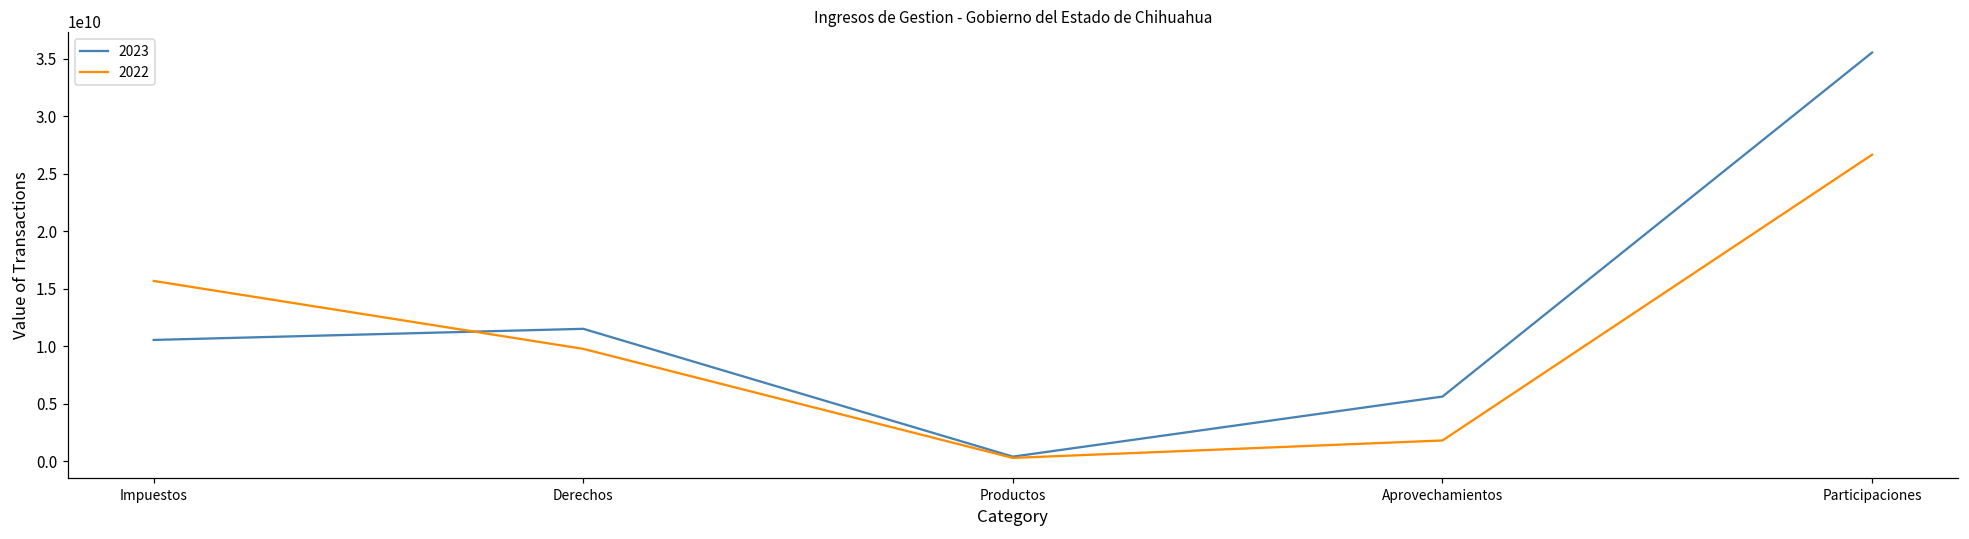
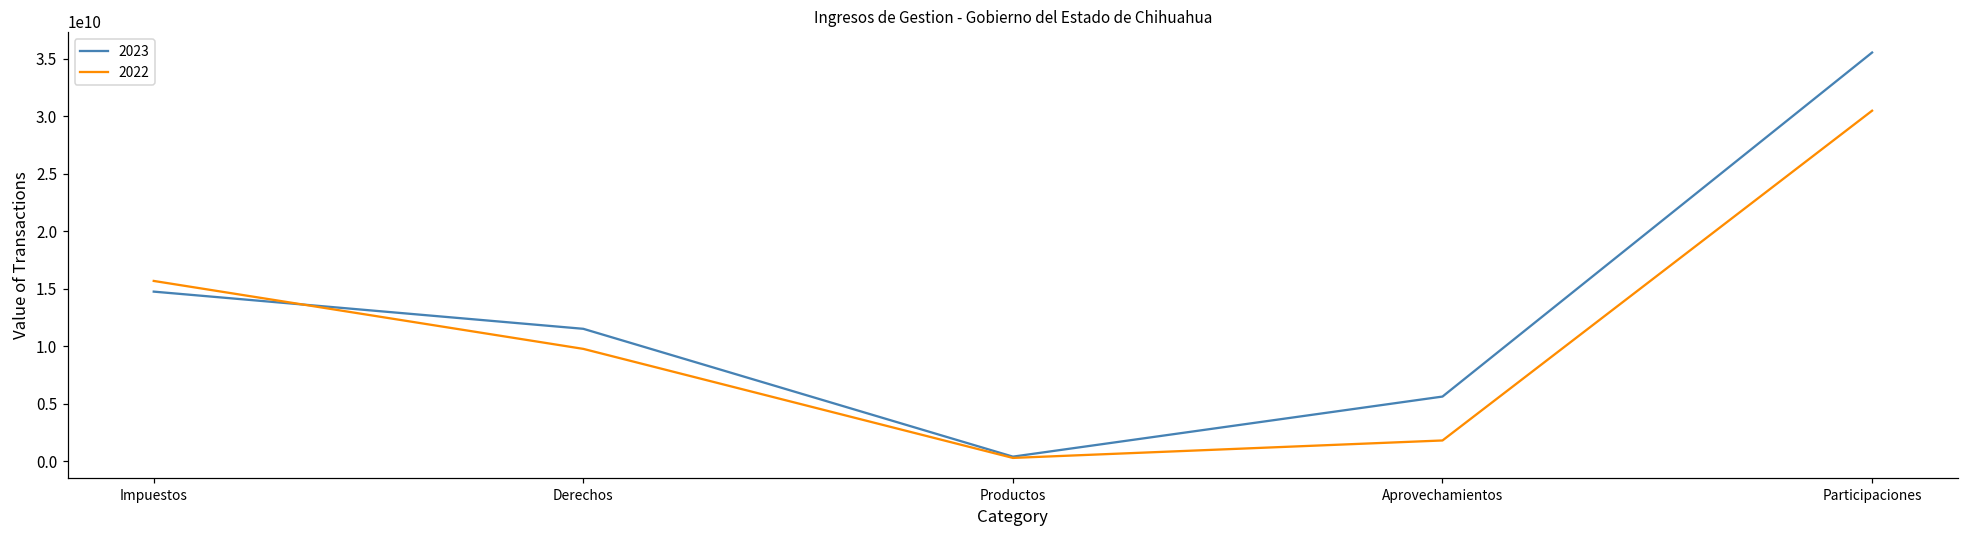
  {
    "2023": {
-     "Impuestos": 10500000000,
+     "Impuestos": 14700000000,
      "Derechos": 11500000000,
      "Aprovechamientos": 5600000000,
      "Participaciones": 35600000000
    },
    "2022": {
      "Impuestos": 15700000000,
      "Derechos": 9800000000,
      "Aprovechamientos": 1800000000,
-     "Participaciones": 26700000000
+     "Participaciones": 30500000000
    }
  }
